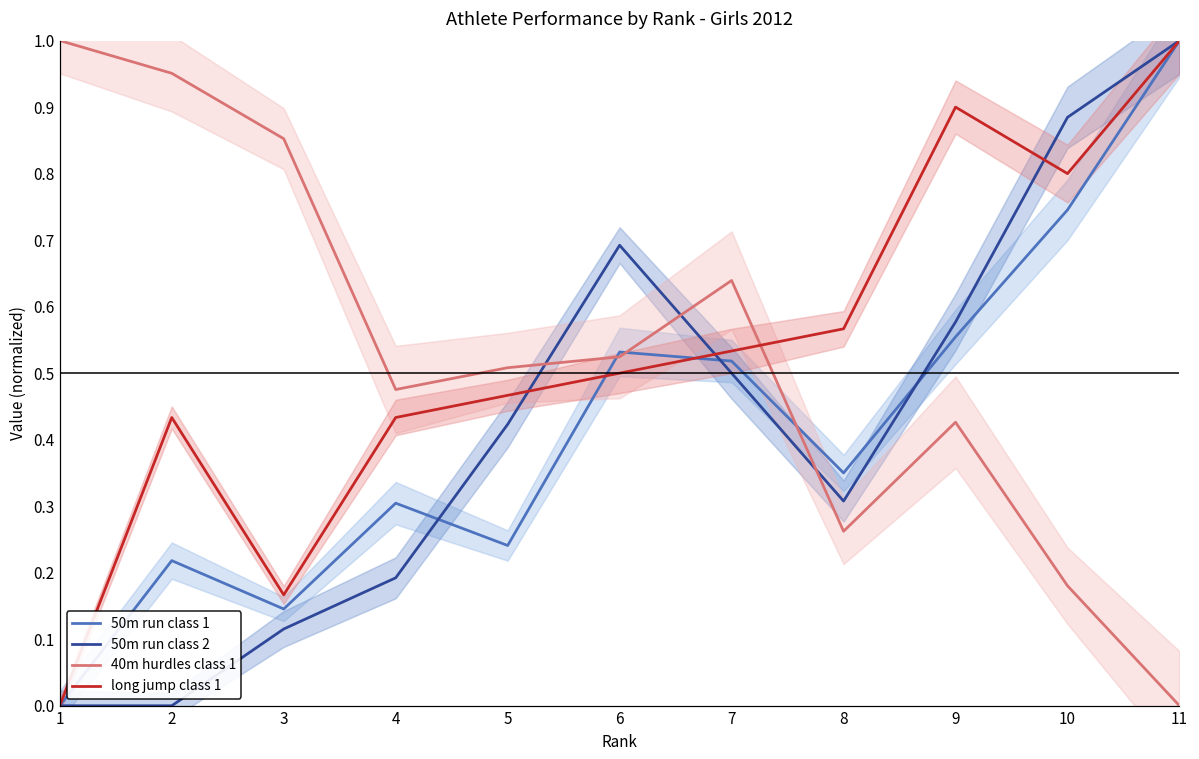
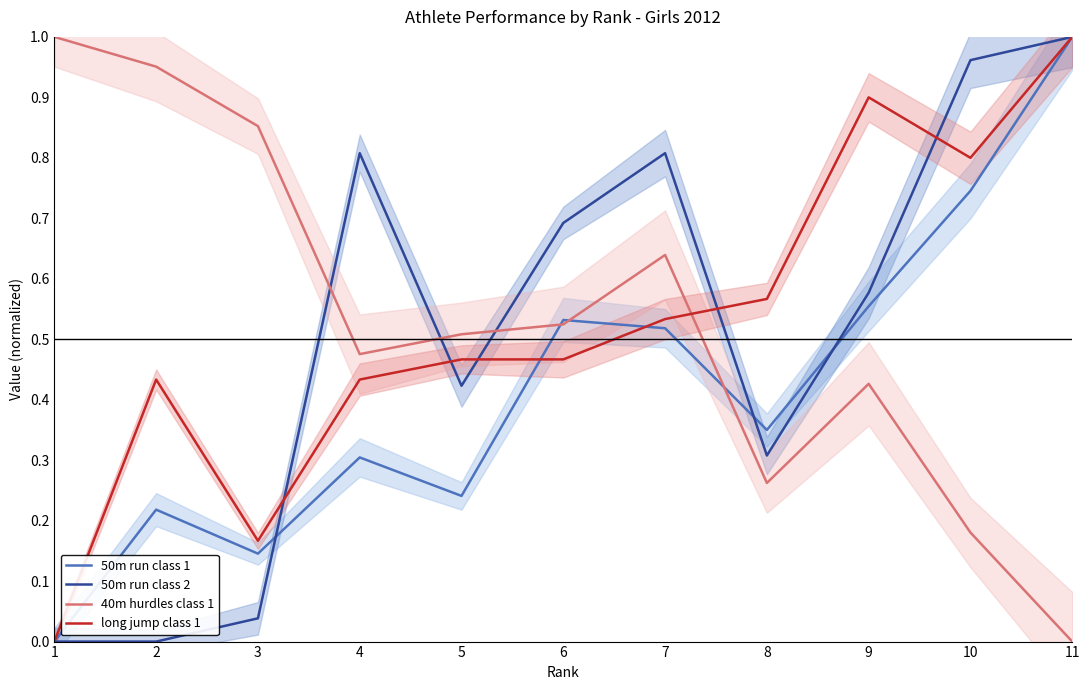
  {
    "50m run class 2": {
      "2": 0.00,
-     "3": 0.12,
-     "4": 0.19,
+     "3": 0.04,
+     "4": 0.81,
      "5": 0.42,
      "6": 0.69,
-     "7": 0.50,
+     "7": 0.81,
      "9": 0.58,
-     "10": 0.88
+     "10": 0.96
    },
    "long jump class 1": {
      "2": 0.43,
      "4": 0.43,
      "5": 0.47,
-     "6": 0.50,
+     "6": 0.47,
      "7": 0.53,
      "8": 0.57,
      "9": 0.90,
      "10": 0.80
    }
  }
